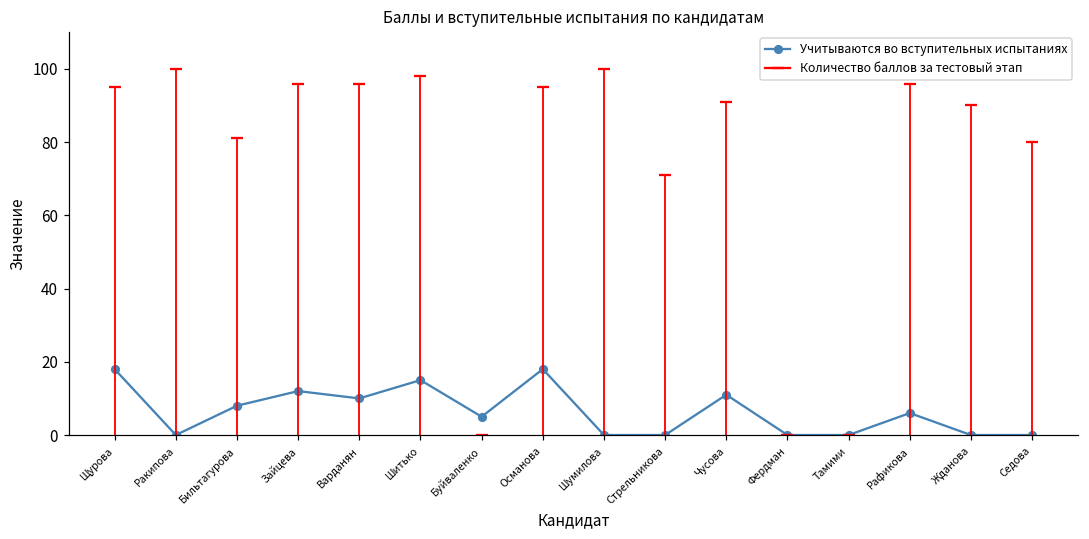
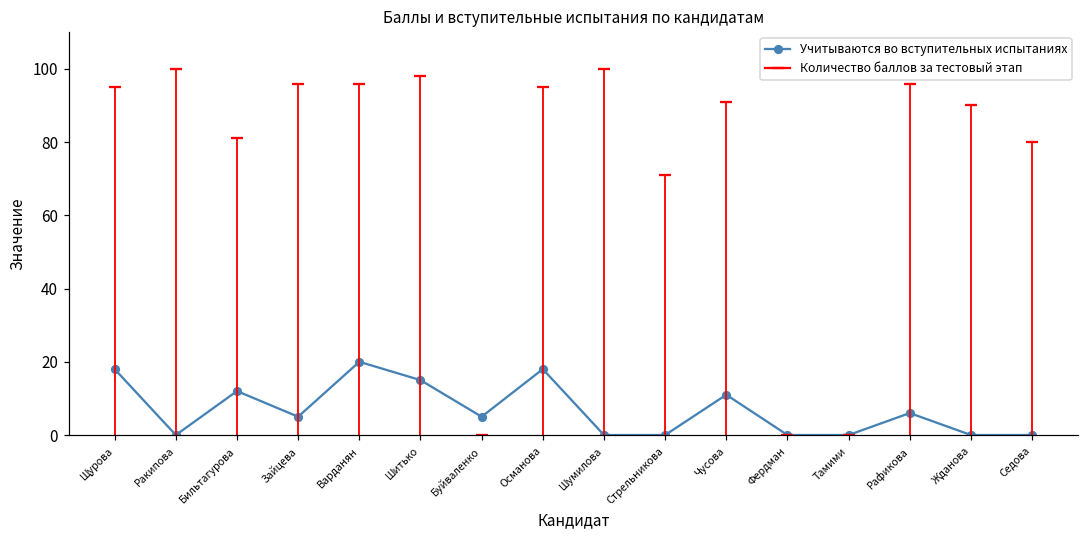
  {
    "Учитываются во вступительных испытаниях": {
      "Щурова": 18,
-     "Бильтагурова": 8,
-     "Зайцева": 12,
-     "Варданян": 10,
+     "Бильтагурова": 12,
+     "Зайцева": 5,
+     "Варданян": 20,
      "Шитько": 15,
      "Буйваленко": 5,
      "Османова": 18,
      "Чусова": 11,
      "Рафикова": 6
    }
  }
